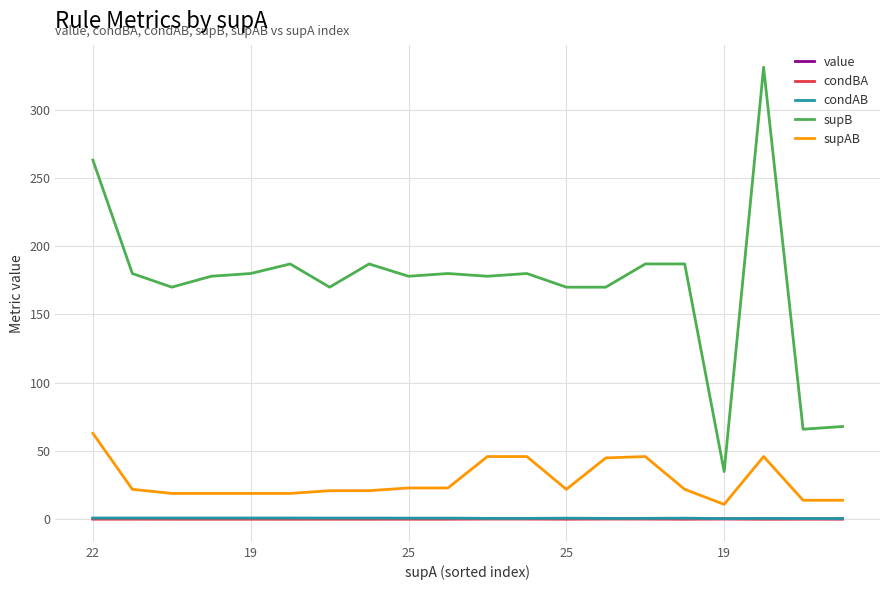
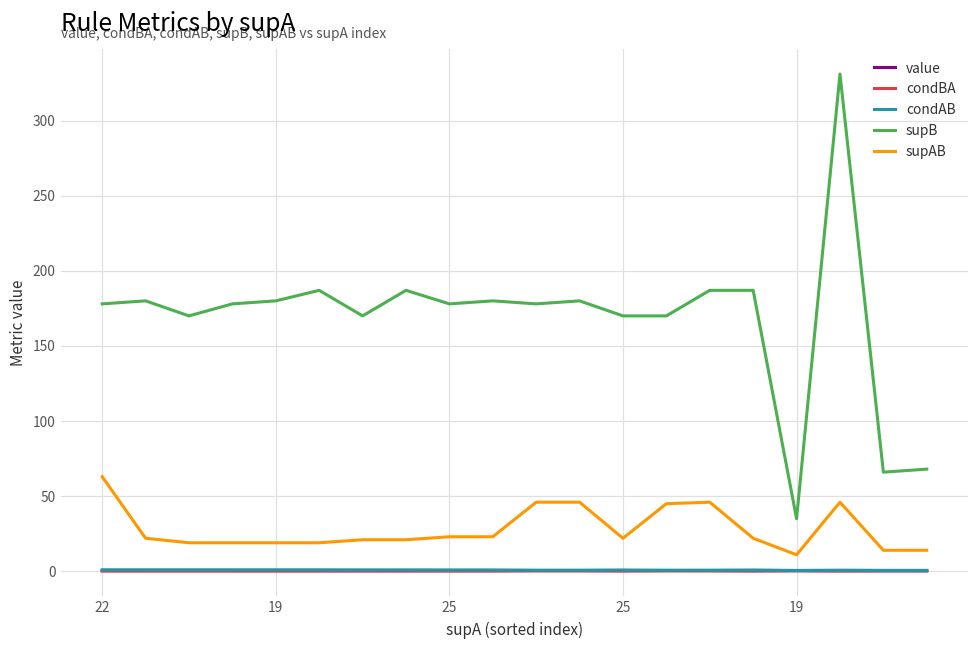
  {
    "supB": {
-     "22": 263
+     "22": 178
    },
    "supAB": {
      "22": 63
    }
  }
